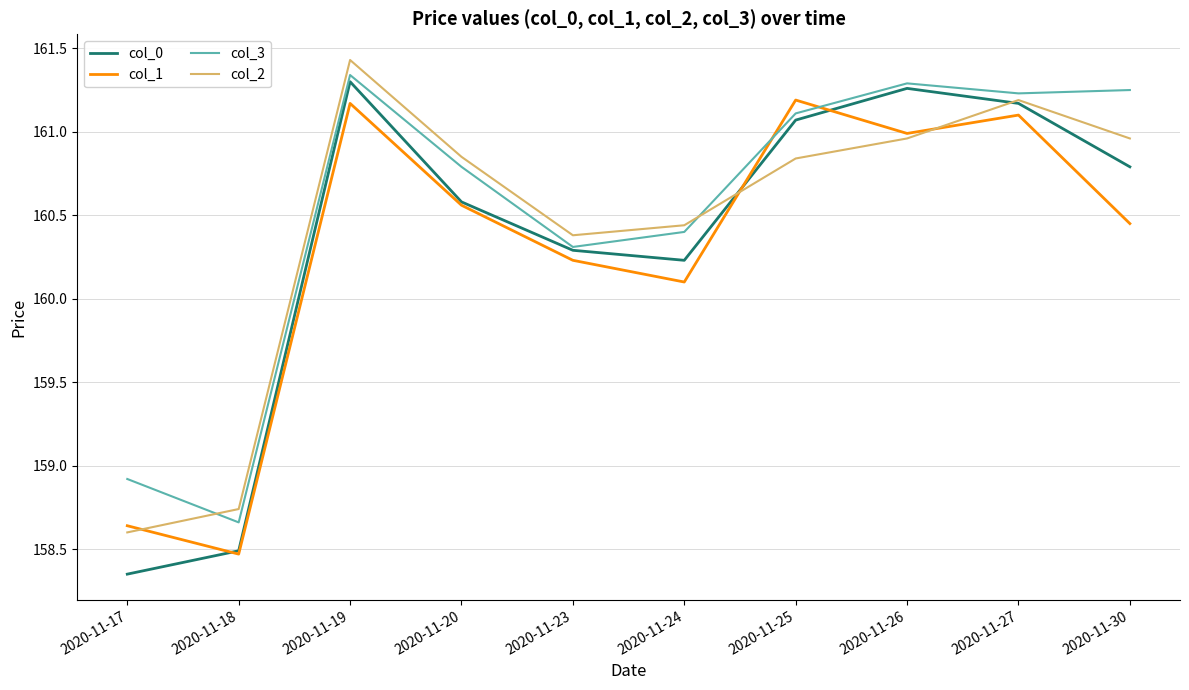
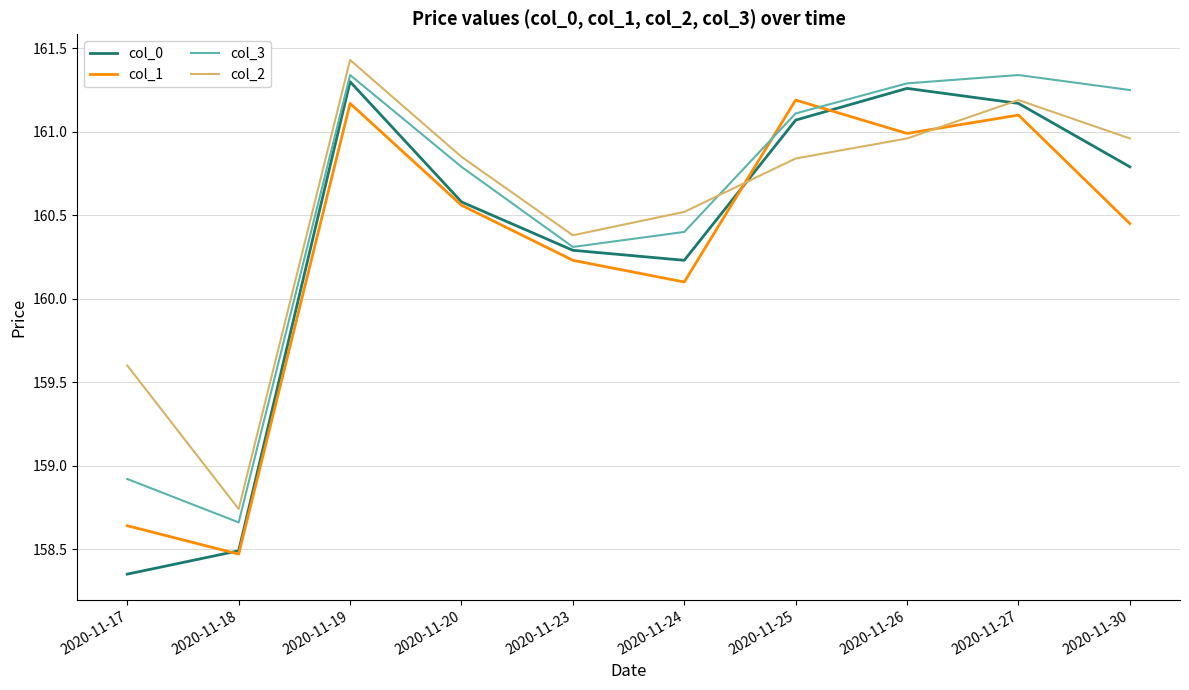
  {
    "col_0": {
      "2020-11-17": 158.35,
      "2020-11-18": 158.49,
      "2020-11-19": 161.30,
      "2020-11-20": 160.58,
      "2020-11-23": 160.29,
      "2020-11-24": 160.23,
      "2020-11-25": 161.07,
      "2020-11-26": 161.26,
      "2020-11-27": 161.17,
      "2020-11-30": 160.79
    },
    "col_1": {
      "2020-11-17": 158.64,
      "2020-11-18": 158.47,
      "2020-11-19": 161.17,
      "2020-11-20": 160.56,
      "2020-11-23": 160.23,
      "2020-11-24": 160.10,
      "2020-11-25": 161.19,
      "2020-11-26": 160.99,
      "2020-11-27": 161.10,
      "2020-11-30": 160.45
    },
    "col_3": {
      "2020-11-17": 158.92,
      "2020-11-18": 158.66,
      "2020-11-19": 161.34,
      "2020-11-20": 160.79,
      "2020-11-23": 160.31,
      "2020-11-24": 160.40,
      "2020-11-25": 161.11,
      "2020-11-26": 161.29,
-     "2020-11-27": 161.23,
+     "2020-11-27": 161.34,
      "2020-11-30": 161.25
    },
    "col_2": {
-     "2020-11-17": 158.6,
+     "2020-11-17": 159.6,
      "2020-11-18": 158.74,
      "2020-11-19": 161.43,
      "2020-11-20": 160.85,
      "2020-11-23": 160.38,
-     "2020-11-24": 160.44,
+     "2020-11-24": 160.52,
      "2020-11-25": 160.84,
      "2020-11-26": 160.96,
      "2020-11-27": 161.19,
      "2020-11-30": 160.96
    }
  }
